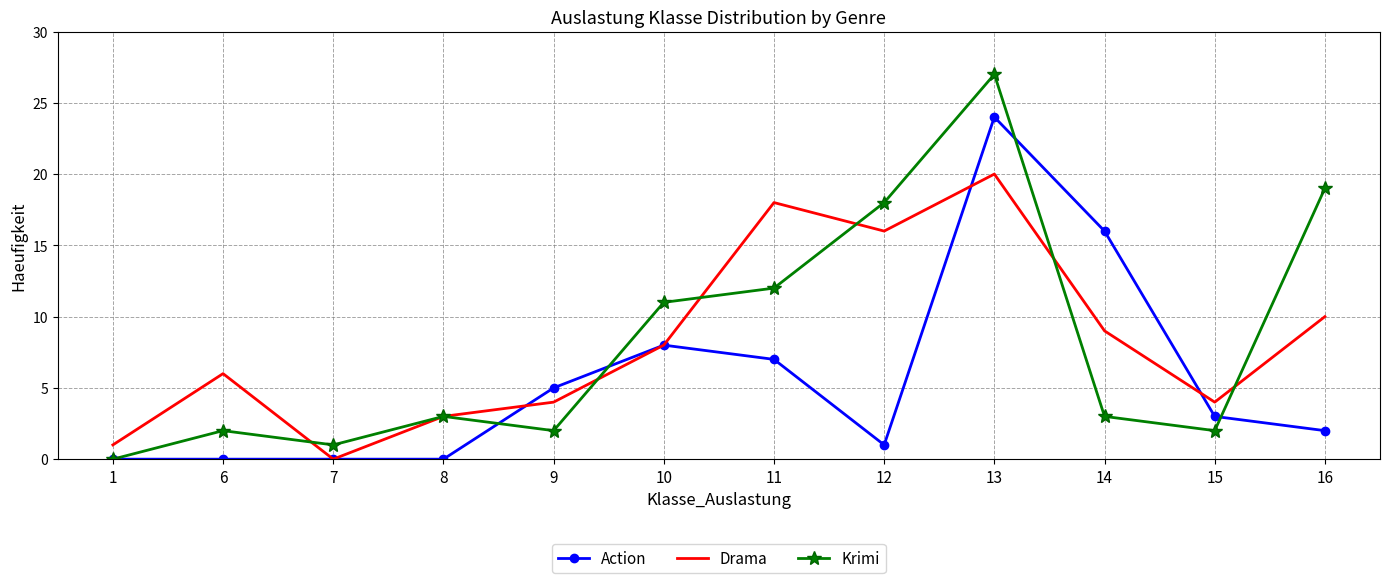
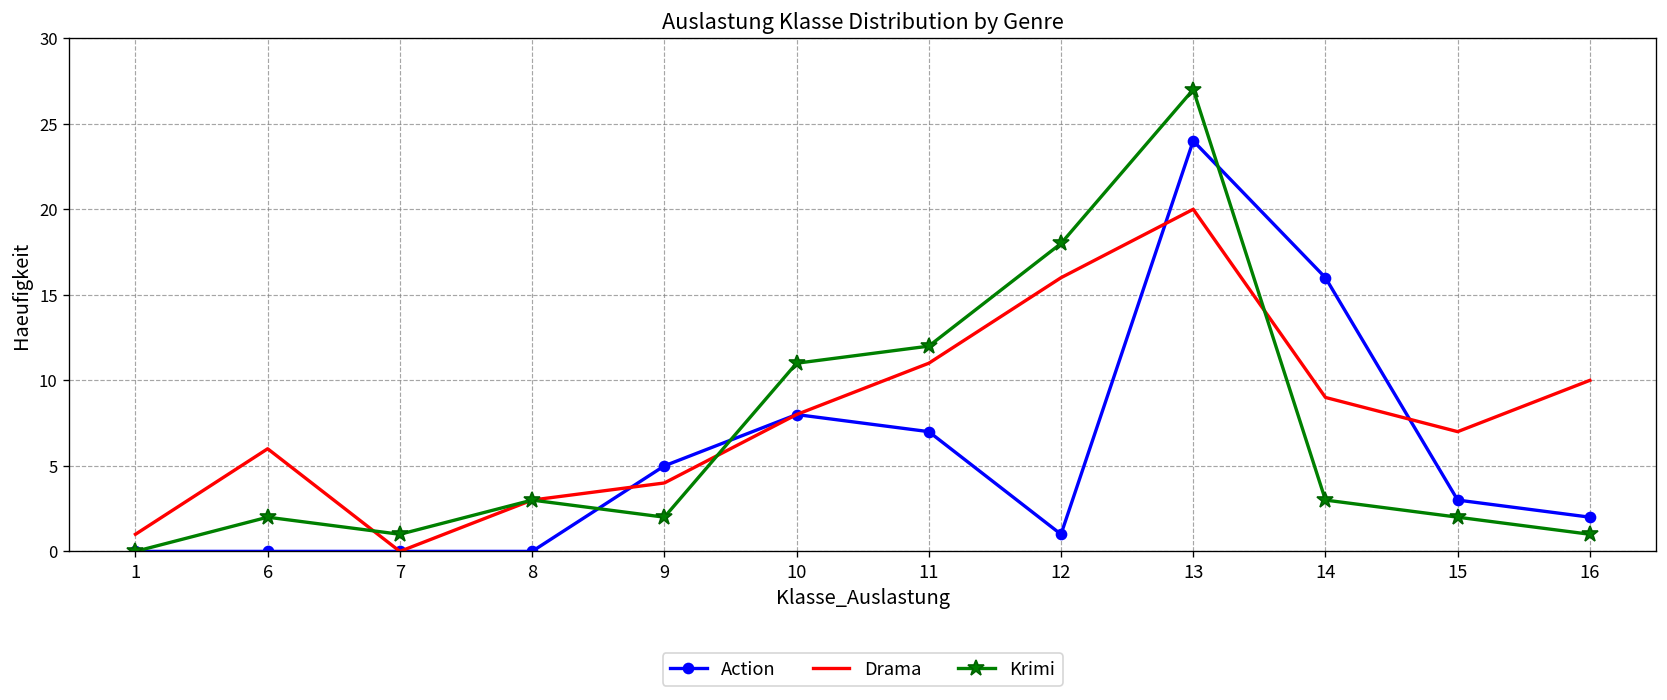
  {
    "Action": {
      "6": 0,
      "8": 0,
      "9": 5,
      "11": 7,
      "12": 1,
      "13": 24,
      "14": 16,
      "15": 3,
      "16": 2
    },
    "Drama": {
      "1": 1,
      "6": 6,
      "9": 4,
-     "11": 18,
+     "11": 11,
      "12": 16,
      "13": 20,
      "14": 9,
-     "15": 4,
+     "15": 7,
      "16": 10
    },
    "Krimi": {
      "6": 2,
      "7": 1,
      "9": 2,
      "10": 11,
      "11": 12,
      "12": 18,
      "13": 27,
      "14": 3,
      "15": 2,
-     "16": 19
+     "16": 1
    }
  }
